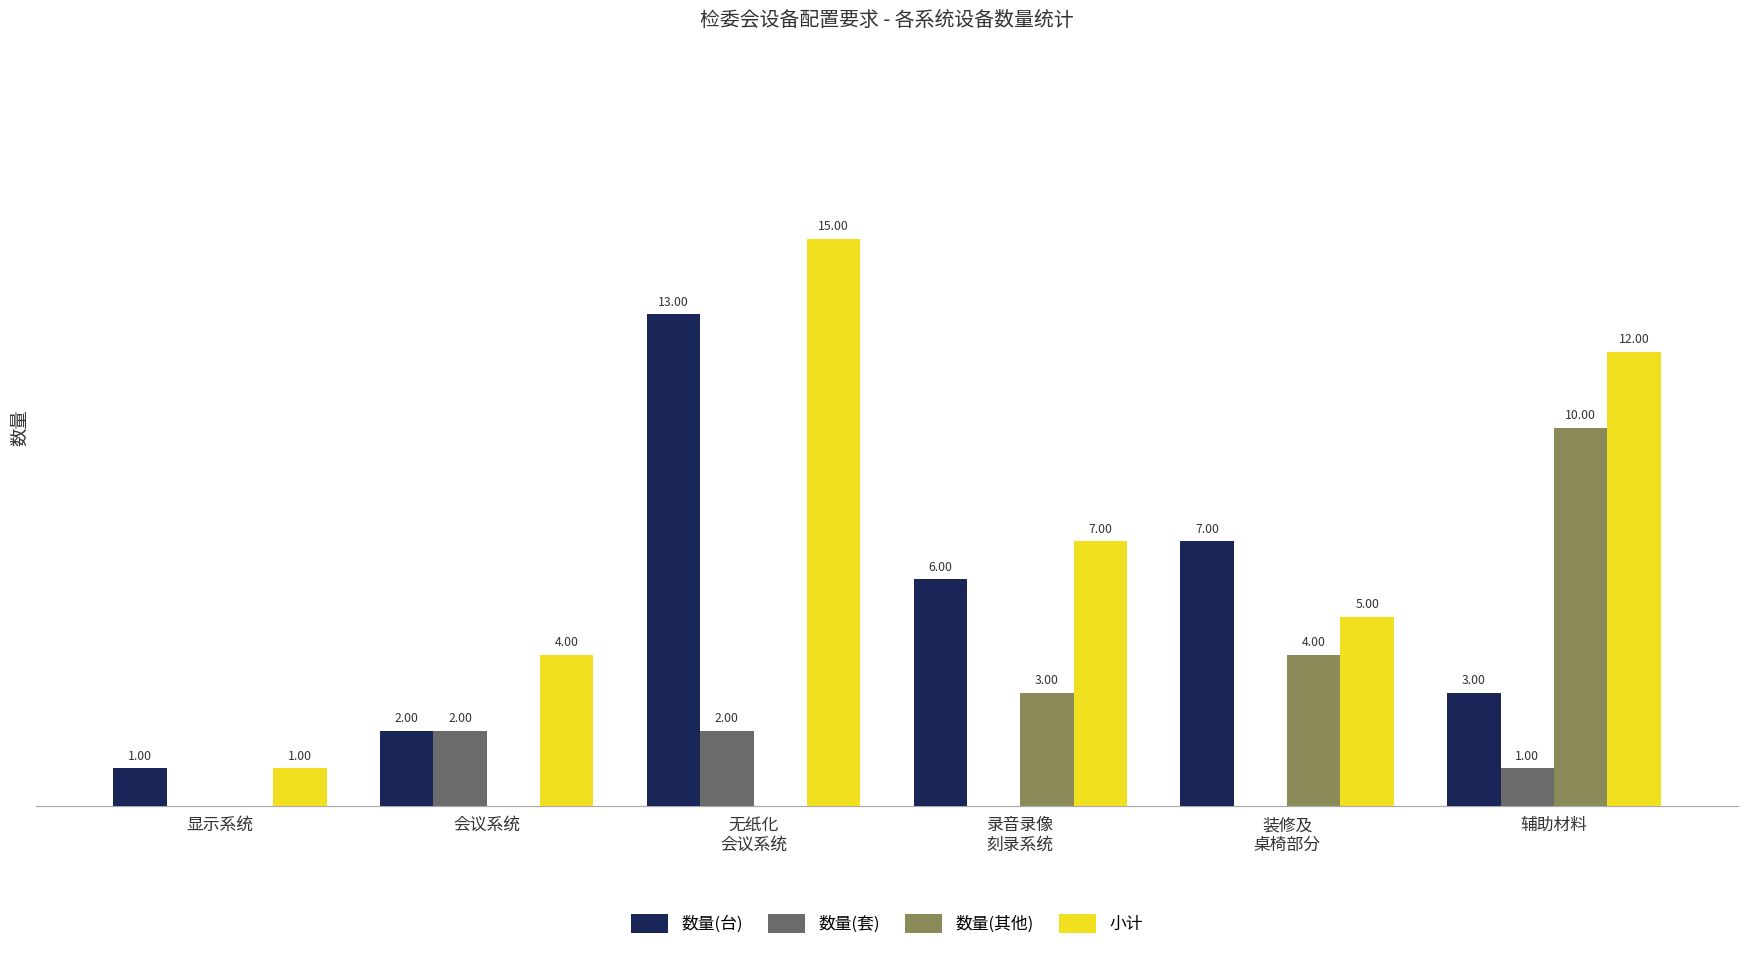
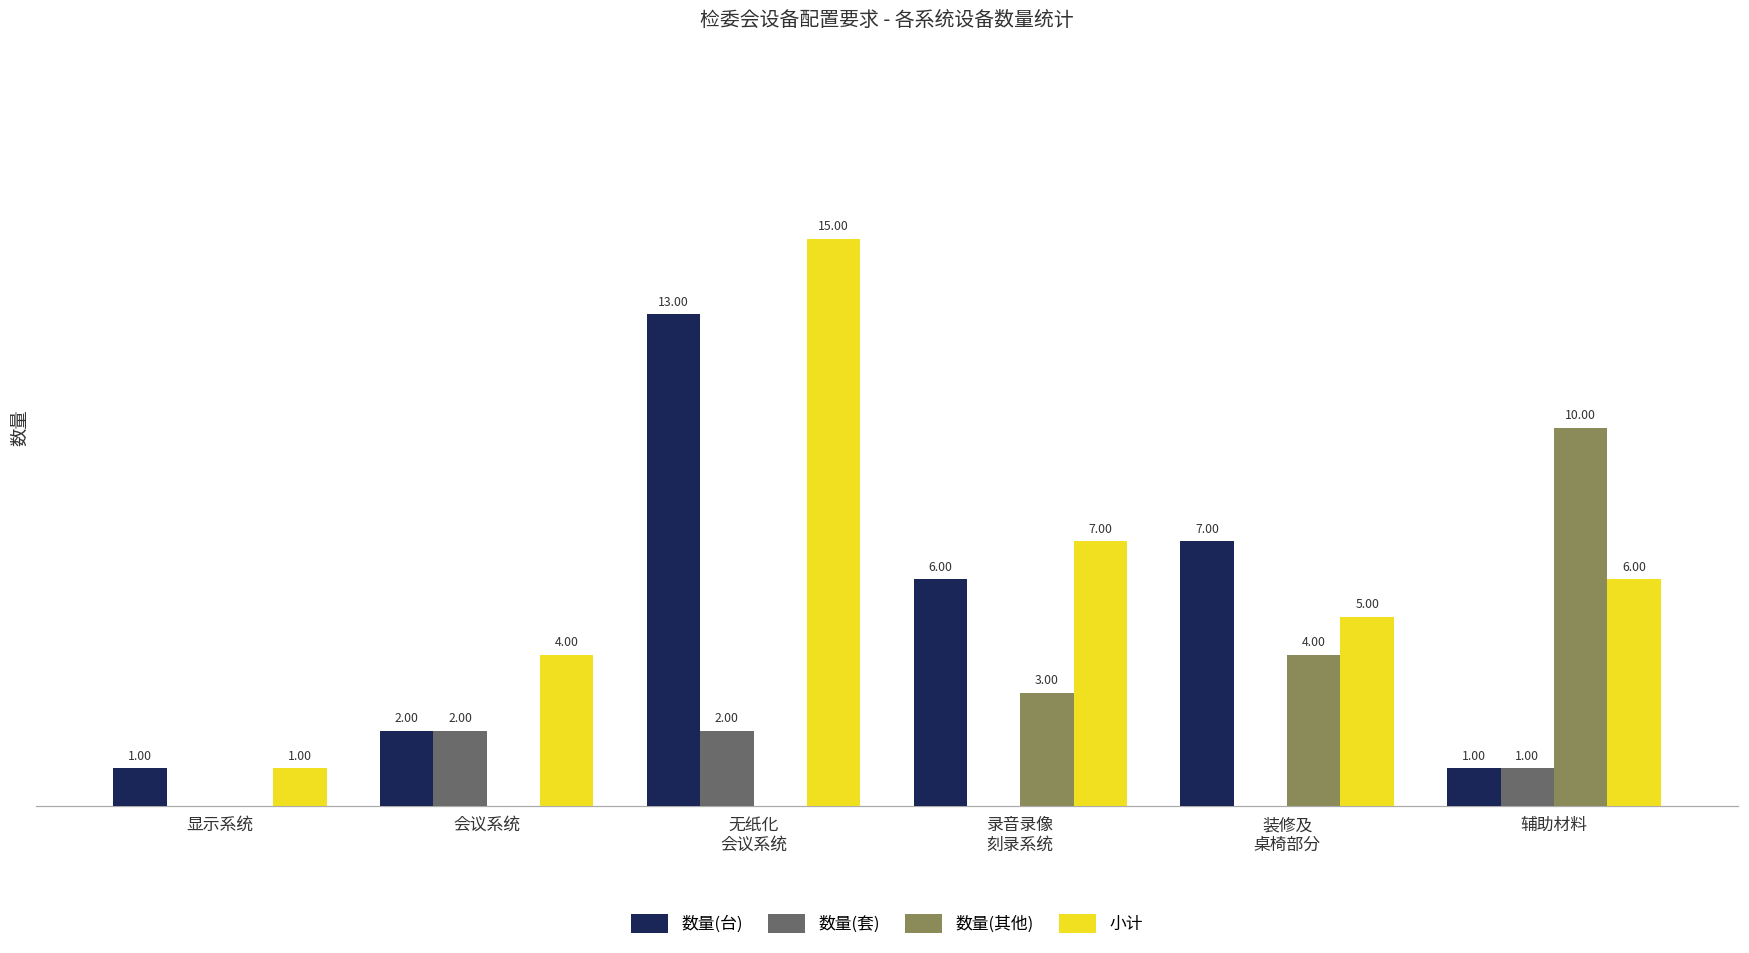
  {
    "数量(台)": {
      "显示系统": 1.00,
      "会议系统": 2.00,
      "无纸化 会议系统": 13.00,
      "录音录像 刻录系统": 6.00,
      "装修及 桌椅部分": 7.00,
-     "辅助材料": 3.00
+     "辅助材料": 1.00
    },
    "小计": {
      "显示系统": 1.00,
      "会议系统": 4.00,
      "无纸化 会议系统": 15.00,
      "录音录像 刻录系统": 7.00,
      "装修及 桌椅部分": 5.00,
-     "辅助材料": 12.00
+     "辅助材料": 6.00
    }
  }
